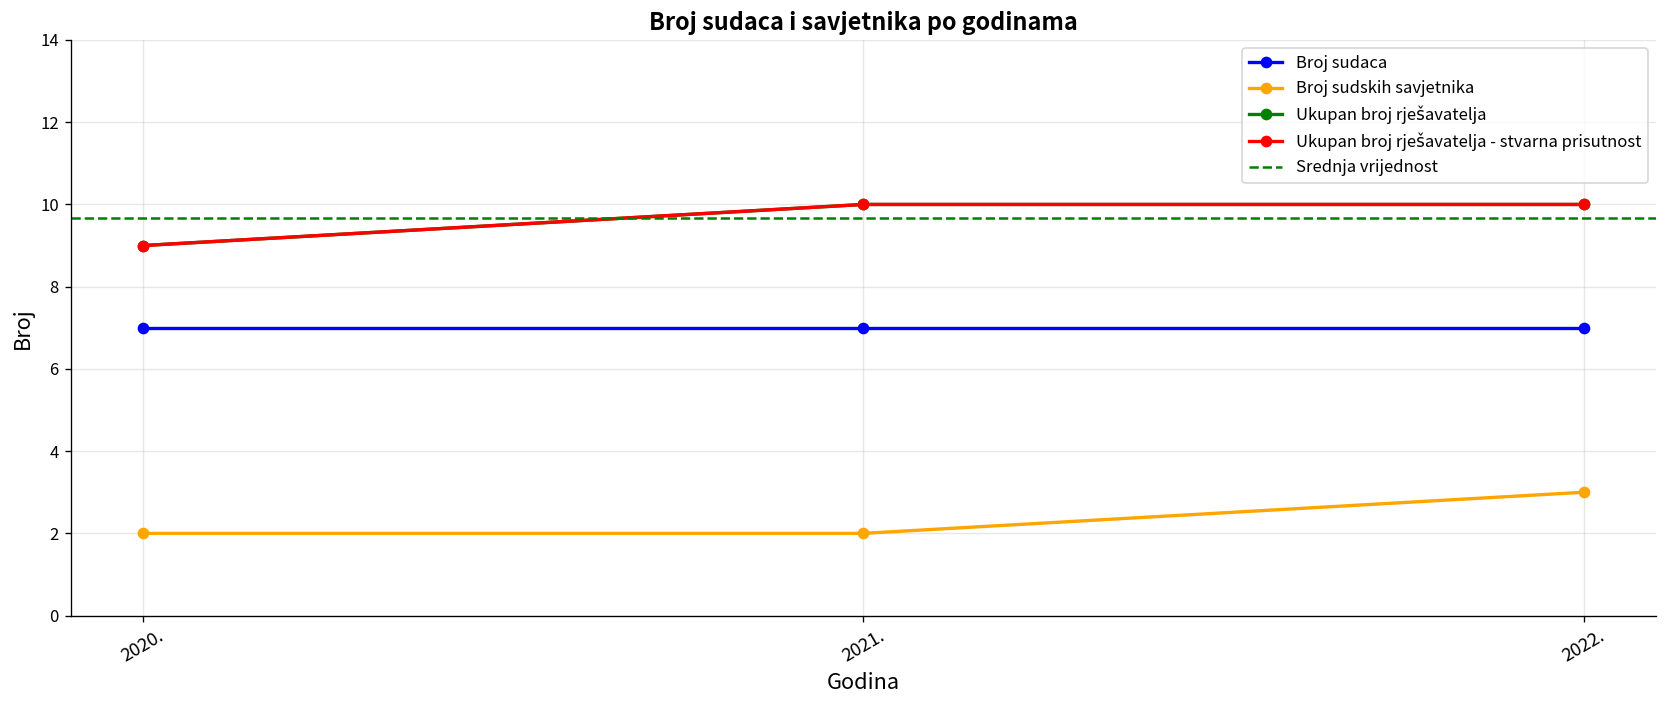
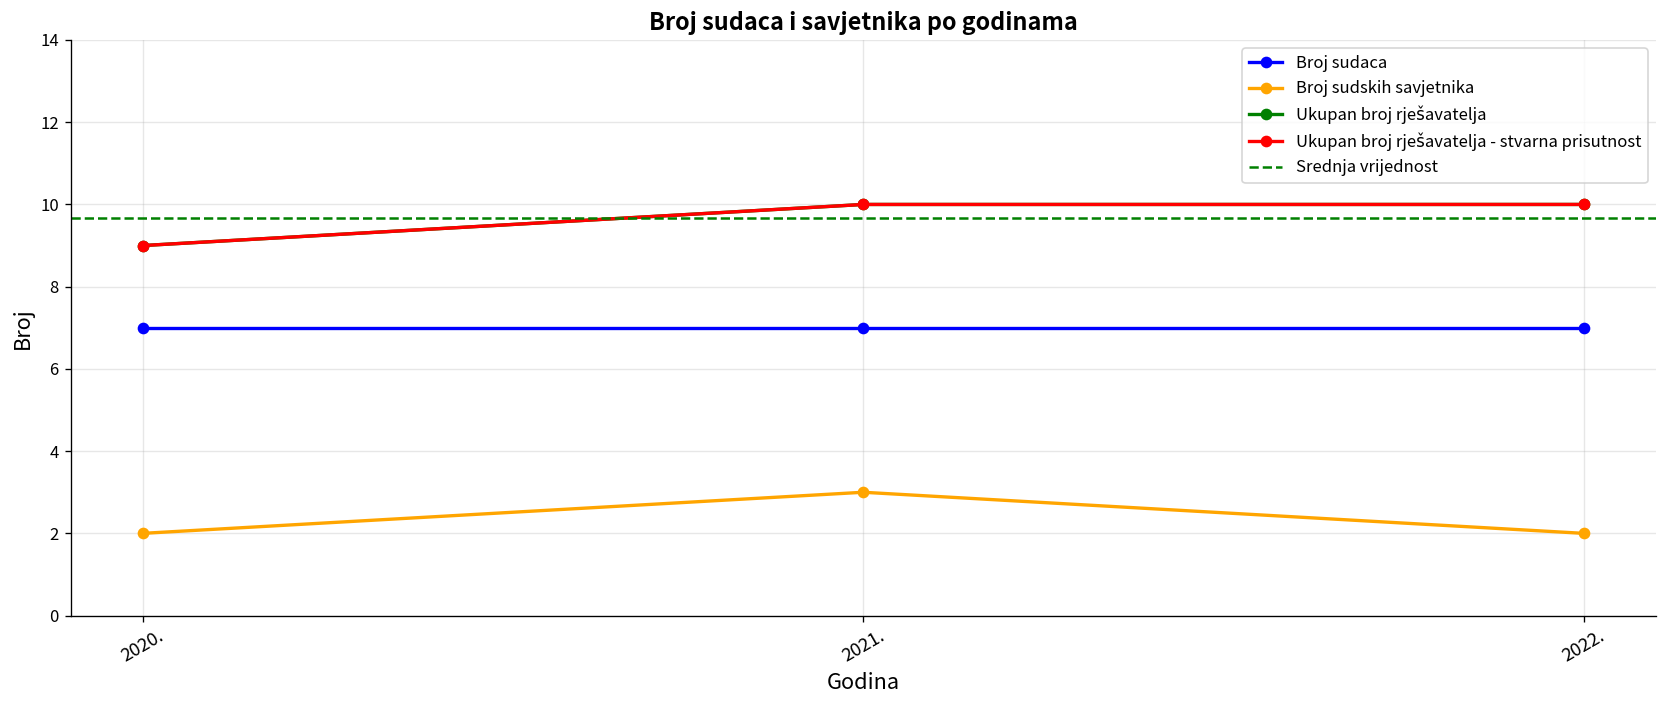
  {
    "Broj sudaca": {
      "2020.": 7,
      "2021.": 7,
      "2022.": 7
    },
    "Broj sudskih savjetnika": {
      "2020.": 2,
-     "2021.": 2,
-     "2022.": 3
+     "2021.": 3,
+     "2022.": 2
    },
    "Ukupan broj rješavatelja - stvarna prisutnost": {
      "2020.": 9,
      "2021.": 10,
      "2022.": 10
    }
  }
